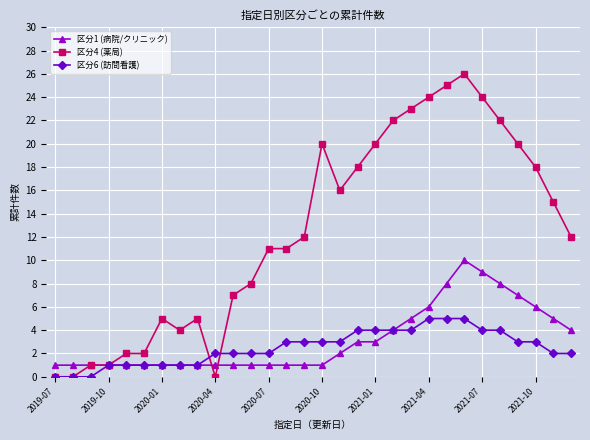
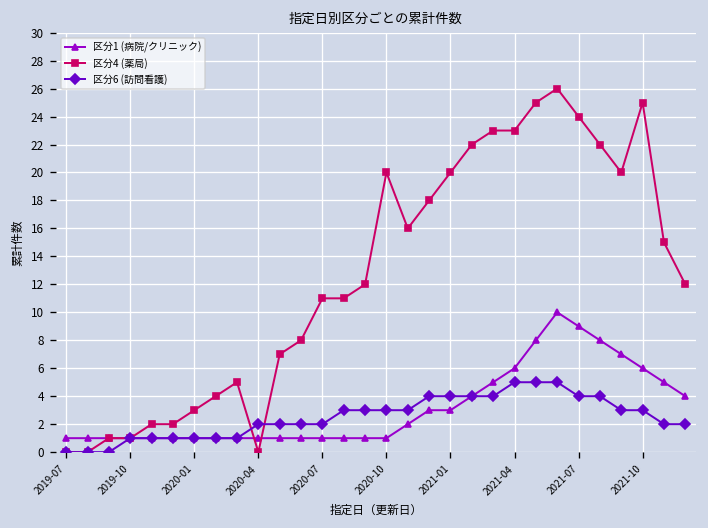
  {
    "区分4 (薬局)": {
-     "2020-01": 5,
+     "2020-01": 3,
      "2020-04": 0,
      "2020-07": 11,
      "2020-10": 20,
      "2021-01": 20,
-     "2021-04": 24,
+     "2021-04": 23,
      "2021-07": 24,
-     "2021-10": 18
+     "2021-10": 25
    }
  }
